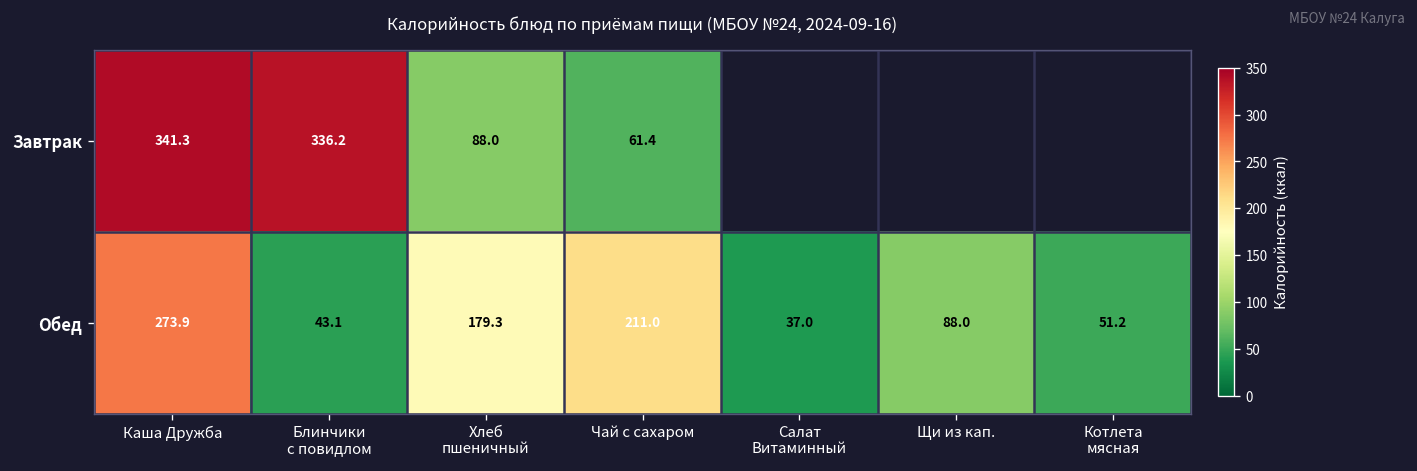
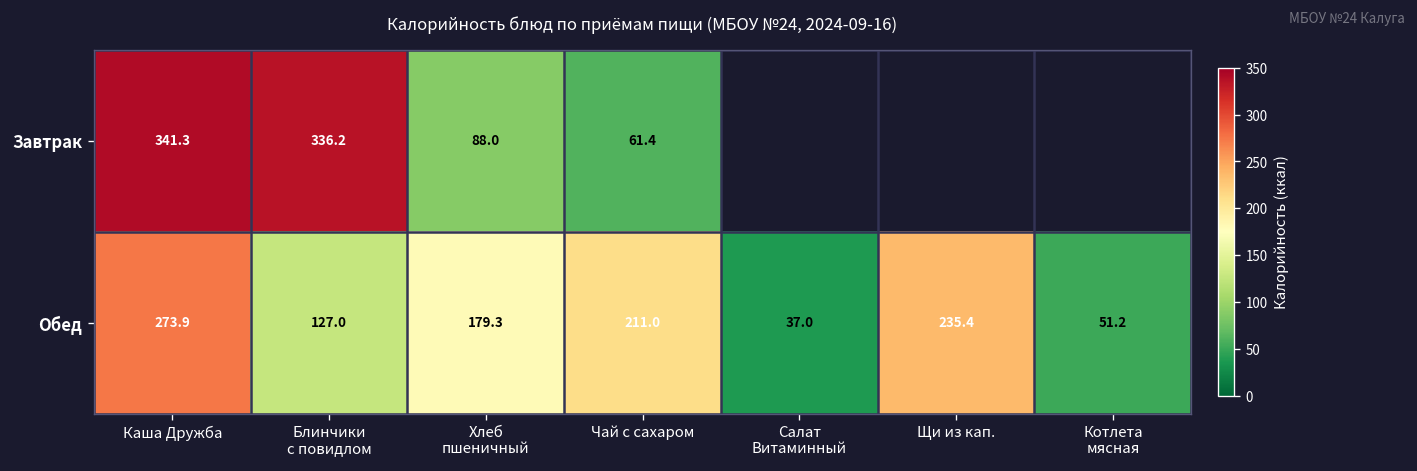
  {
    "Завтрак": {
      "Каша Дружба": 341.3,
      "Блинчики с повидлом": 336.2,
      "Хлеб пшеничный": 88.0,
      "Чай с сахаром": 61.4
    },
    "Обед": {
      "Каша Дружба": 273.9,
-     "Блинчики с повидлом": 43.1,
+     "Блинчики с повидлом": 127.0,
      "Хлеб пшеничный": 179.3,
      "Чай с сахаром": 211.0,
      "Салат Витаминный": 37.0,
-     "Щи из кап.": 88.0,
+     "Щи из кап.": 235.4,
      "Котлета мясная": 51.2
    }
  }
